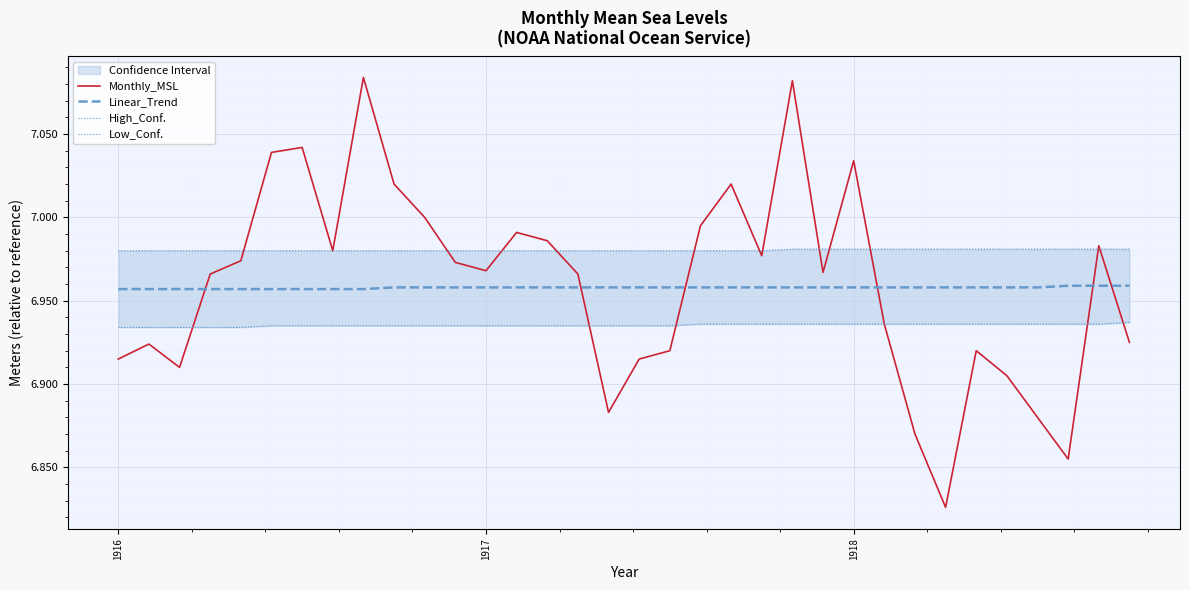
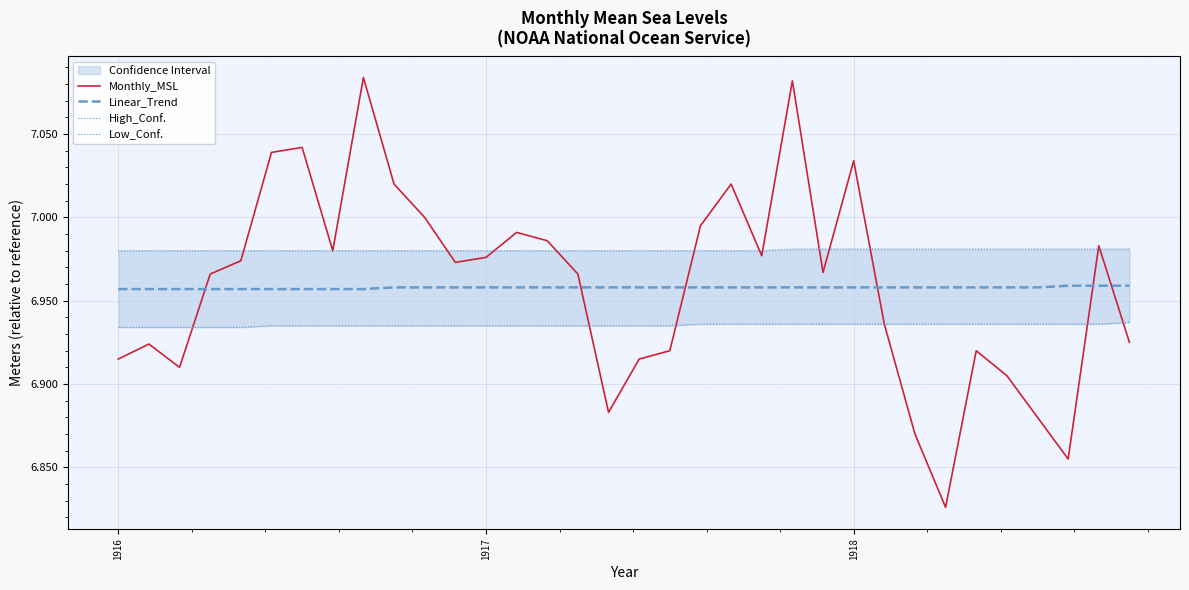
  {
    "Monthly_MSL": {
      "1916": 6.915,
-     "1917": 6.968,
+     "1917": 6.976,
      "1918": 7.034
    }
  }
